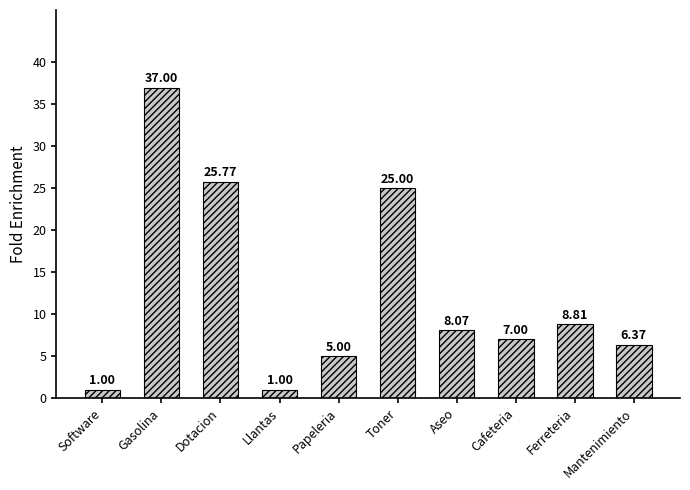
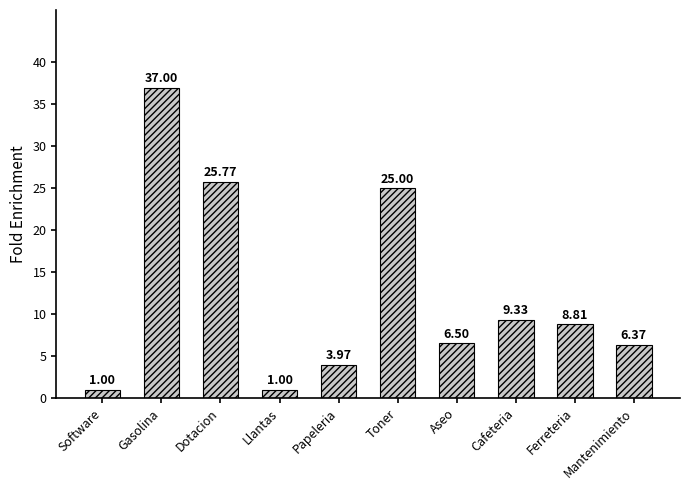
  {
    "Software": 1.00,
    "Gasolina": 37.00,
    "Dotacion": 25.77,
    "Llantas": 1.00,
-   "Papeleria": 5.00,
+   "Papeleria": 3.97,
    "Toner": 25.00,
-   "Aseo": 8.07,
-   "Cafeteria": 7.00,
+   "Aseo": 6.50,
+   "Cafeteria": 9.33,
    "Ferreteria": 8.81,
    "Mantenimiento": 6.37
  }
